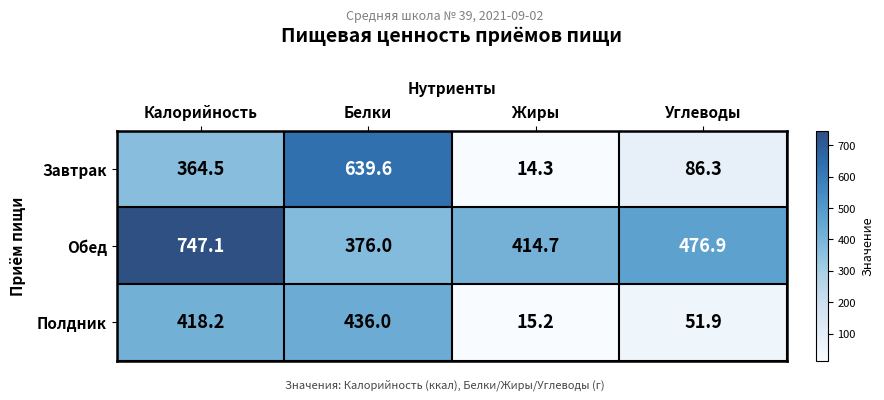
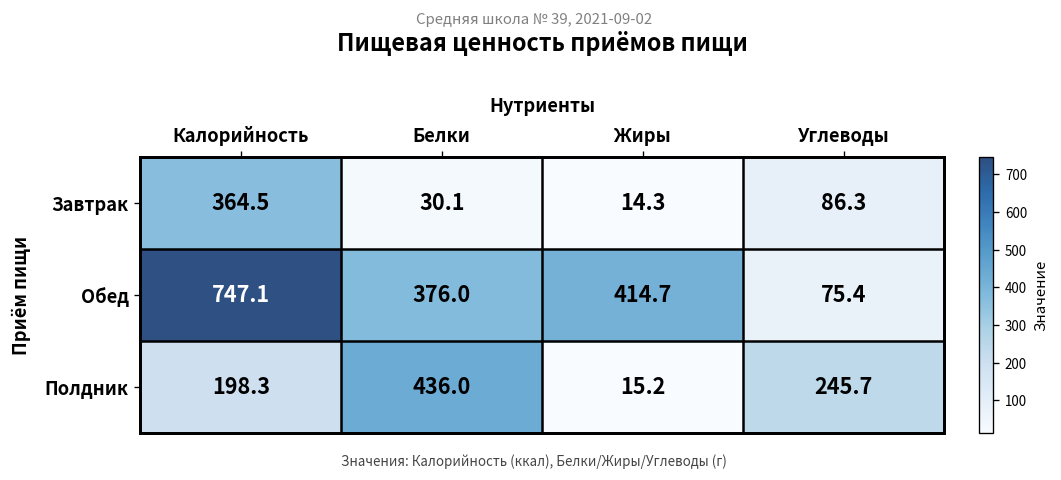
  {
    "Завтрак": {
      "Калорийность": 364.5,
-     "Белки": 639.6,
+     "Белки": 30.1,
      "Жиры": 14.3,
      "Углеводы": 86.3
    },
    "Обед": {
      "Калорийность": 747.1,
      "Белки": 376.0,
      "Жиры": 414.7,
-     "Углеводы": 476.9
+     "Углеводы": 75.4
    },
    "Полдник": {
-     "Калорийность": 418.2,
+     "Калорийность": 198.3,
      "Белки": 436.0,
      "Жиры": 15.2,
-     "Углеводы": 51.9
+     "Углеводы": 245.7
    }
  }
